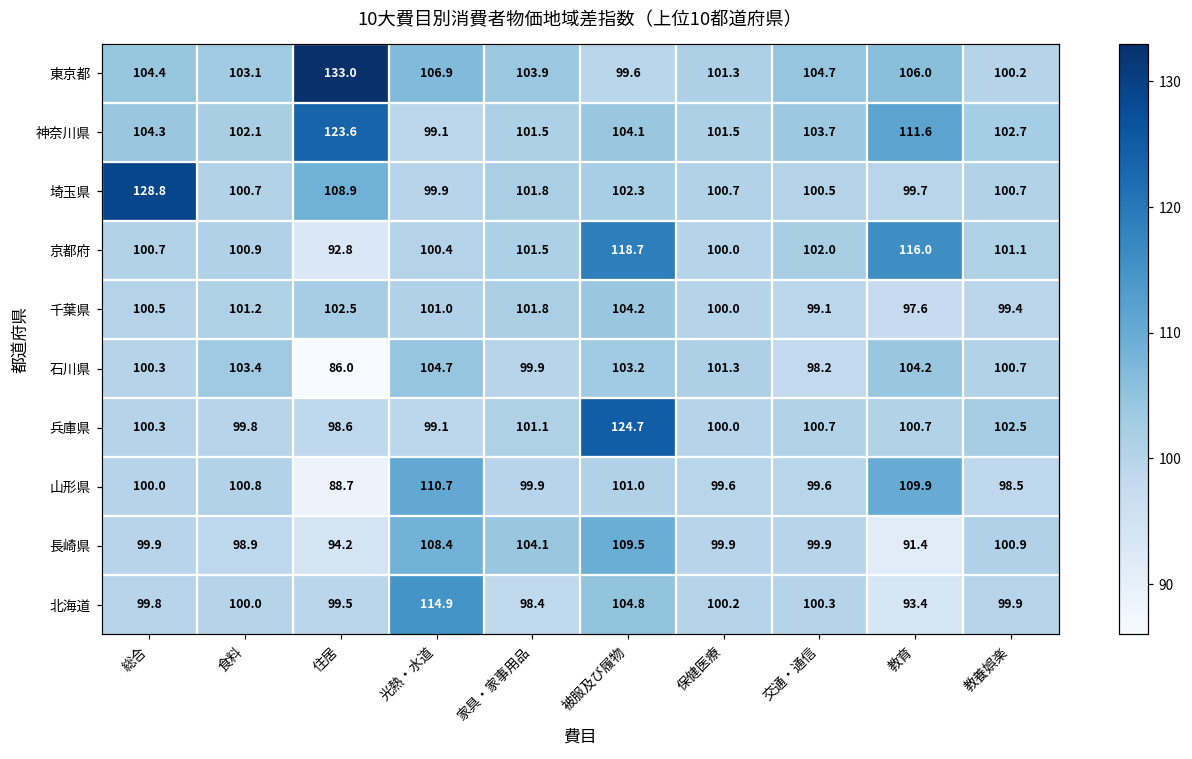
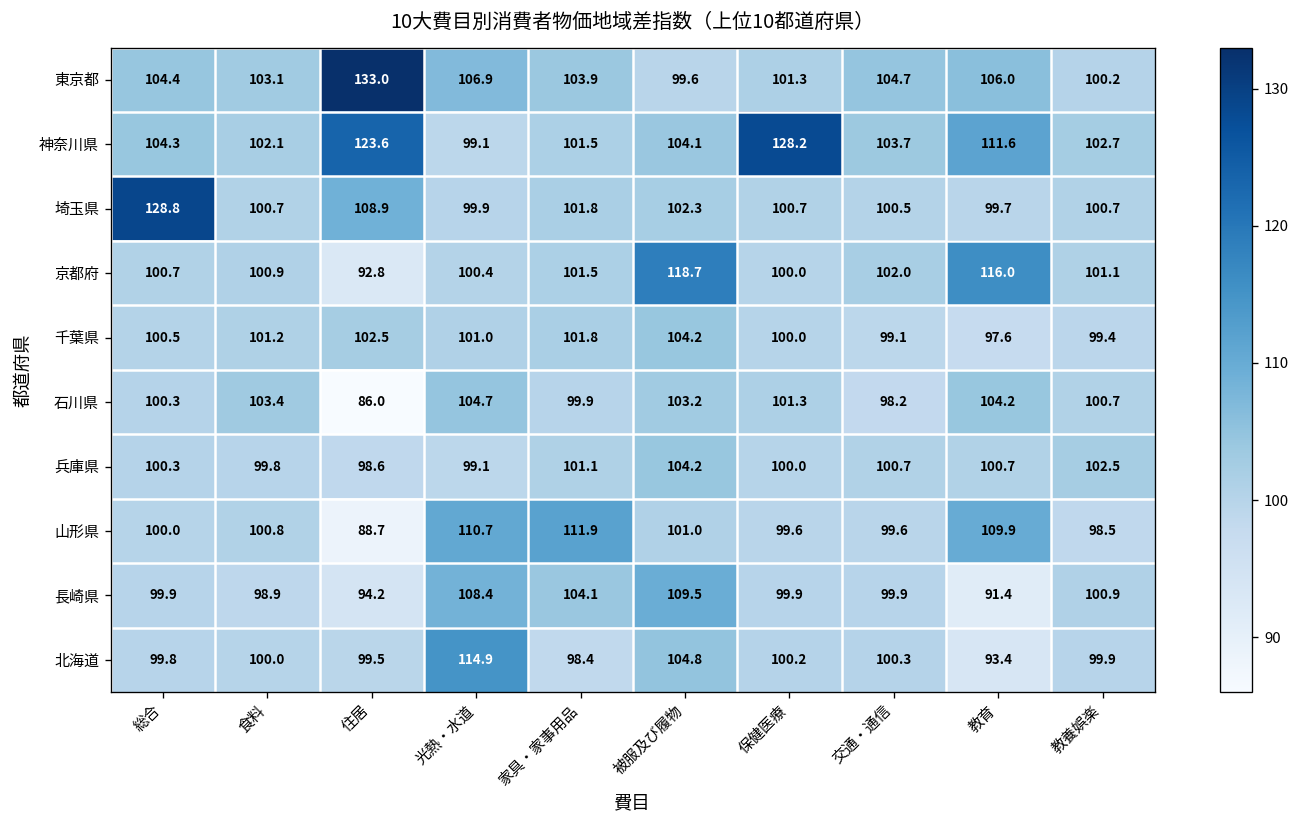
  {
    "東京都": {
      "総合": 104.4,
      "食料": 103.1,
      "住居": 133.0,
      "光熱・水道": 106.9,
      "家具・家事用品": 103.9,
      "被服及び履物": 99.6,
      "保健医療": 101.3,
      "交通・通信": 104.7,
      "教育": 106.0,
      "教養娯楽": 100.2
    },
    "神奈川県": {
      "総合": 104.3,
      "食料": 102.1,
      "住居": 123.6,
      "光熱・水道": 99.1,
      "家具・家事用品": 101.5,
      "被服及び履物": 104.1,
-     "保健医療": 101.5,
+     "保健医療": 128.2,
      "交通・通信": 103.7,
      "教育": 111.6,
      "教養娯楽": 102.7
    },
    "埼玉県": {
      "総合": 128.8,
      "食料": 100.7,
      "住居": 108.9,
      "光熱・水道": 99.9,
      "家具・家事用品": 101.8,
      "被服及び履物": 102.3,
      "保健医療": 100.7,
      "交通・通信": 100.5,
      "教育": 99.7,
      "教養娯楽": 100.7
    },
    "京都府": {
      "総合": 100.7,
      "食料": 100.9,
      "住居": 92.8,
      "光熱・水道": 100.4,
      "家具・家事用品": 101.5,
      "被服及び履物": 118.7,
      "保健医療": 100.0,
      "交通・通信": 102.0,
      "教育": 116.0,
      "教養娯楽": 101.1
    },
    "千葉県": {
      "総合": 100.5,
      "食料": 101.2,
      "住居": 102.5,
      "光熱・水道": 101.0,
      "家具・家事用品": 101.8,
      "被服及び履物": 104.2,
      "保健医療": 100.0,
      "交通・通信": 99.1,
      "教育": 97.6,
      "教養娯楽": 99.4
    },
    "石川県": {
      "総合": 100.3,
      "食料": 103.4,
      "住居": 86.0,
      "光熱・水道": 104.7,
      "家具・家事用品": 99.9,
      "被服及び履物": 103.2,
      "保健医療": 101.3,
      "交通・通信": 98.2,
      "教育": 104.2,
      "教養娯楽": 100.7
    },
    "兵庫県": {
      "総合": 100.3,
      "食料": 99.8,
      "住居": 98.6,
      "光熱・水道": 99.1,
      "家具・家事用品": 101.1,
-     "被服及び履物": 124.7,
+     "被服及び履物": 104.2,
      "保健医療": 100.0,
      "交通・通信": 100.7,
      "教育": 100.7,
      "教養娯楽": 102.5
    },
    "山形県": {
      "総合": 100.0,
      "食料": 100.8,
      "住居": 88.7,
      "光熱・水道": 110.7,
-     "家具・家事用品": 99.9,
+     "家具・家事用品": 111.9,
      "被服及び履物": 101.0,
      "保健医療": 99.6,
      "交通・通信": 99.6,
      "教育": 109.9,
      "教養娯楽": 98.5
    },
    "長崎県": {
      "総合": 99.9,
      "食料": 98.9,
      "住居": 94.2,
      "光熱・水道": 108.4,
      "家具・家事用品": 104.1,
      "被服及び履物": 109.5,
      "保健医療": 99.9,
      "交通・通信": 99.9,
      "教育": 91.4,
      "教養娯楽": 100.9
    },
    "北海道": {
      "総合": 99.8,
      "食料": 100.0,
      "住居": 99.5,
      "光熱・水道": 114.9,
      "家具・家事用品": 98.4,
      "被服及び履物": 104.8,
      "保健医療": 100.2,
      "交通・通信": 100.3,
      "教育": 93.4,
      "教養娯楽": 99.9
    }
  }
